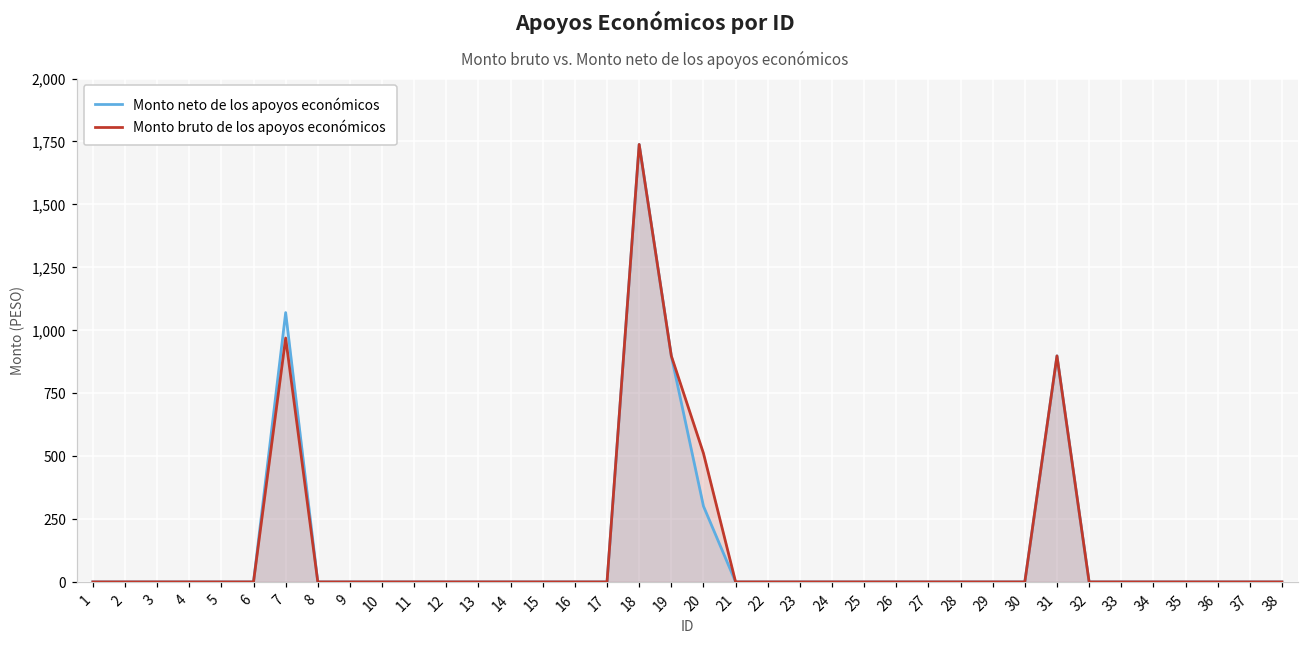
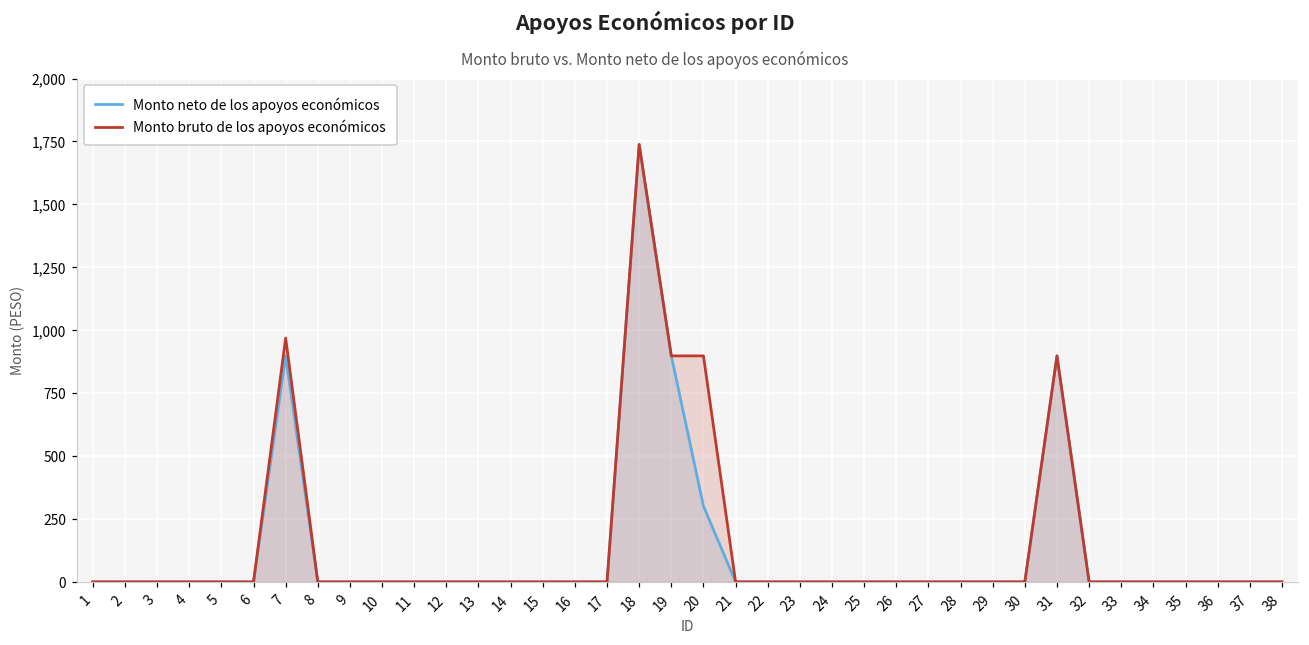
  {
    "Monto neto de los apoyos económicos": {
-     "7": "1,070",
+     "7": "900",
      "20": "300"
    },
    "Monto bruto de los apoyos económicos": {
      "7": "970",
-     "20": "510"
+     "20": "900"
    }
  }
